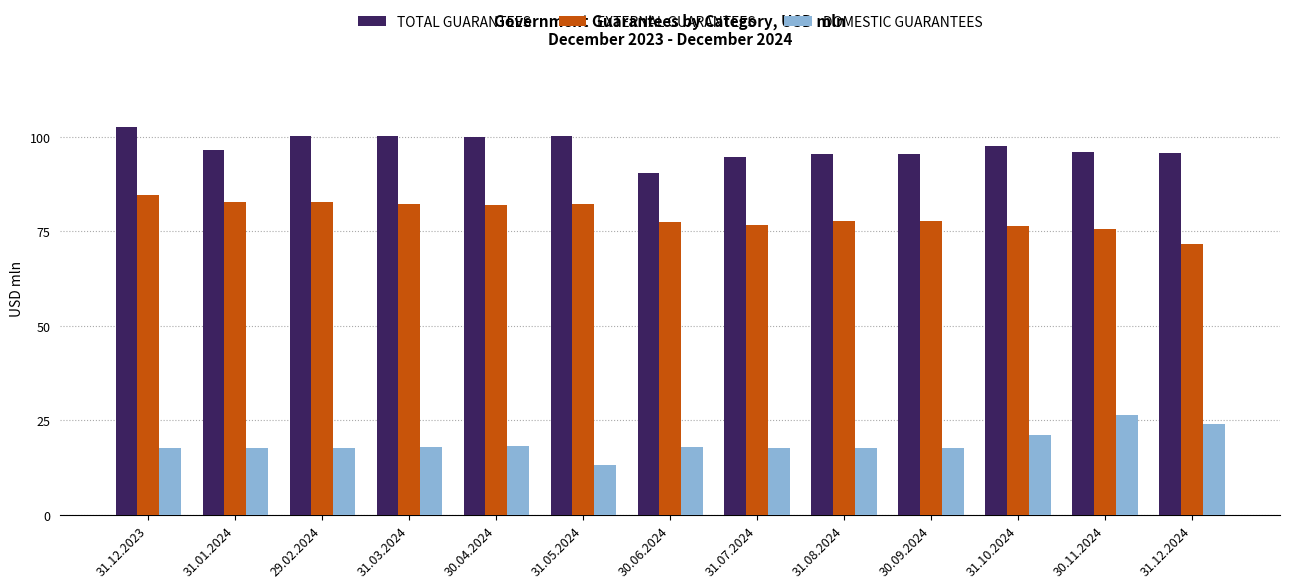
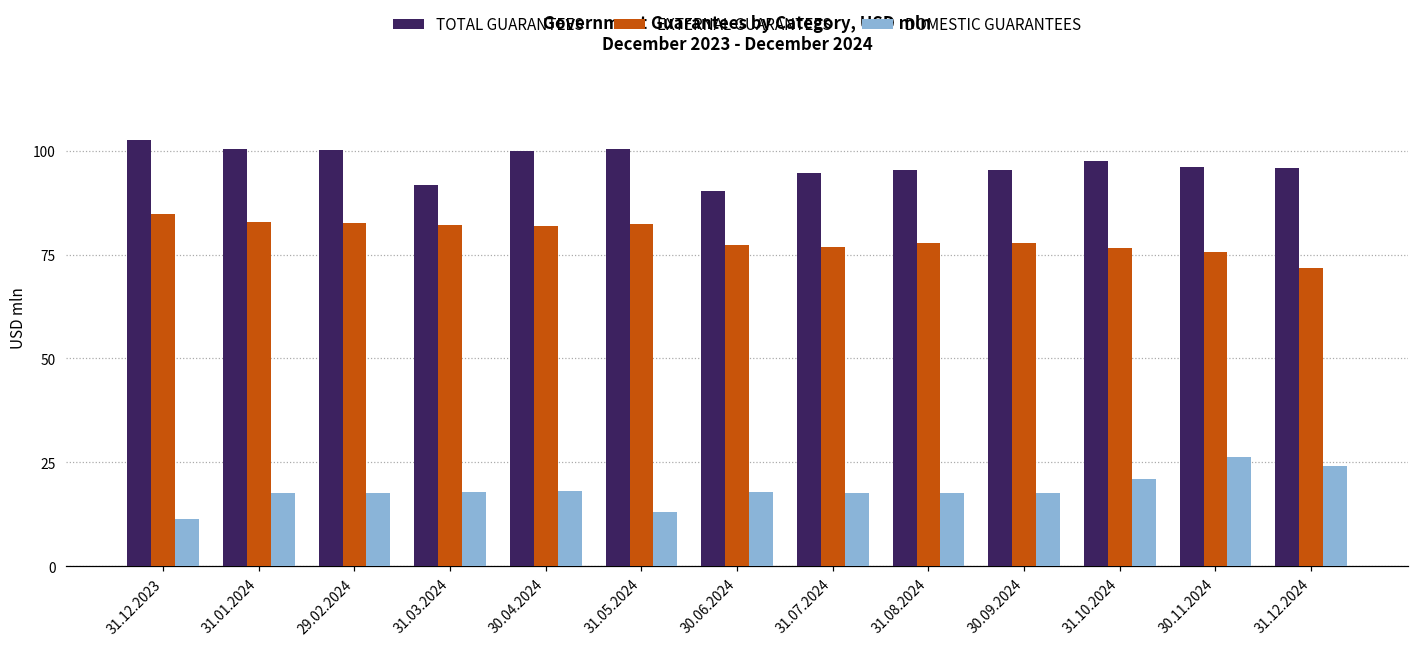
  {
    "TOTAL GUARANTEES": {
      "31.12.2023": 102,
-     "31.01.2024": 96,
+     "31.01.2024": 100,
      "29.02.2024": 100,
-     "31.03.2024": 100,
+     "31.03.2024": 92,
      "30.04.2024": 100,
      "31.05.2024": 100,
      "30.06.2024": 90,
      "31.07.2024": 95,
      "31.08.2024": 95,
      "30.09.2024": 95,
      "31.10.2024": 98,
      "30.11.2024": 96,
      "31.12.2024": 96
    },
    "EXTERNAL GUARANTEES": {
      "31.12.2023": 85,
      "31.01.2024": 83,
      "29.02.2024": 83,
      "31.03.2024": 82,
      "30.04.2024": 82,
      "31.05.2024": 82,
      "30.06.2024": 77,
      "31.07.2024": 77,
      "31.08.2024": 78,
      "30.09.2024": 78,
      "31.10.2024": 77,
      "30.11.2024": 76,
      "31.12.2024": 72
    },
    "DOMESTIC GUARANTEES": {
-     "31.12.2023": 18,
+     "31.12.2023": 11,
      "31.01.2024": 18,
      "29.02.2024": 18,
      "31.03.2024": 18,
      "30.04.2024": 18,
      "31.05.2024": 13,
      "30.06.2024": 18,
      "31.07.2024": 18,
      "31.08.2024": 18,
      "30.09.2024": 18,
      "31.10.2024": 21,
      "30.11.2024": 26,
      "31.12.2024": 24
    }
  }
